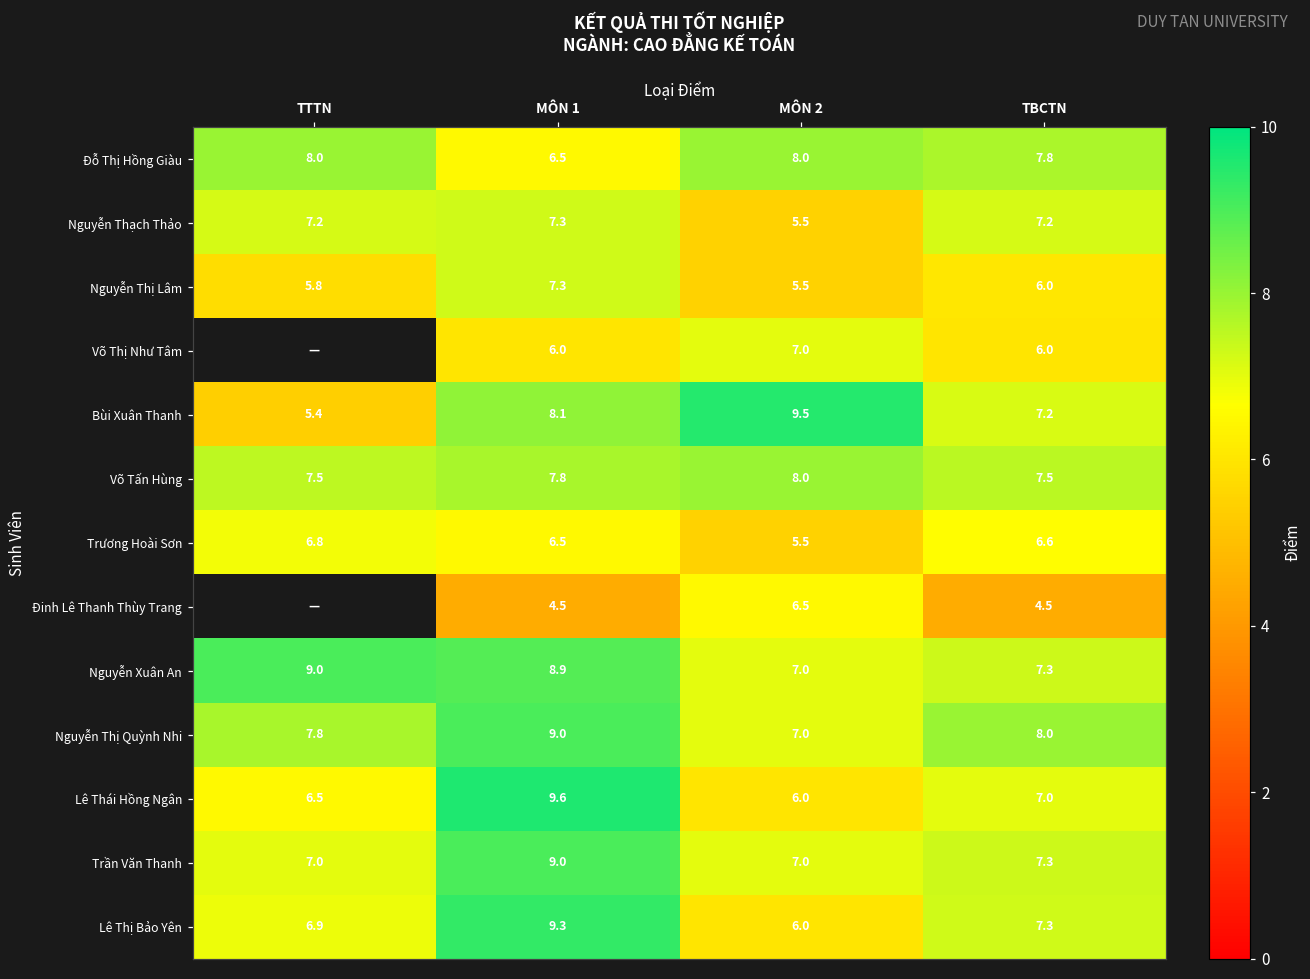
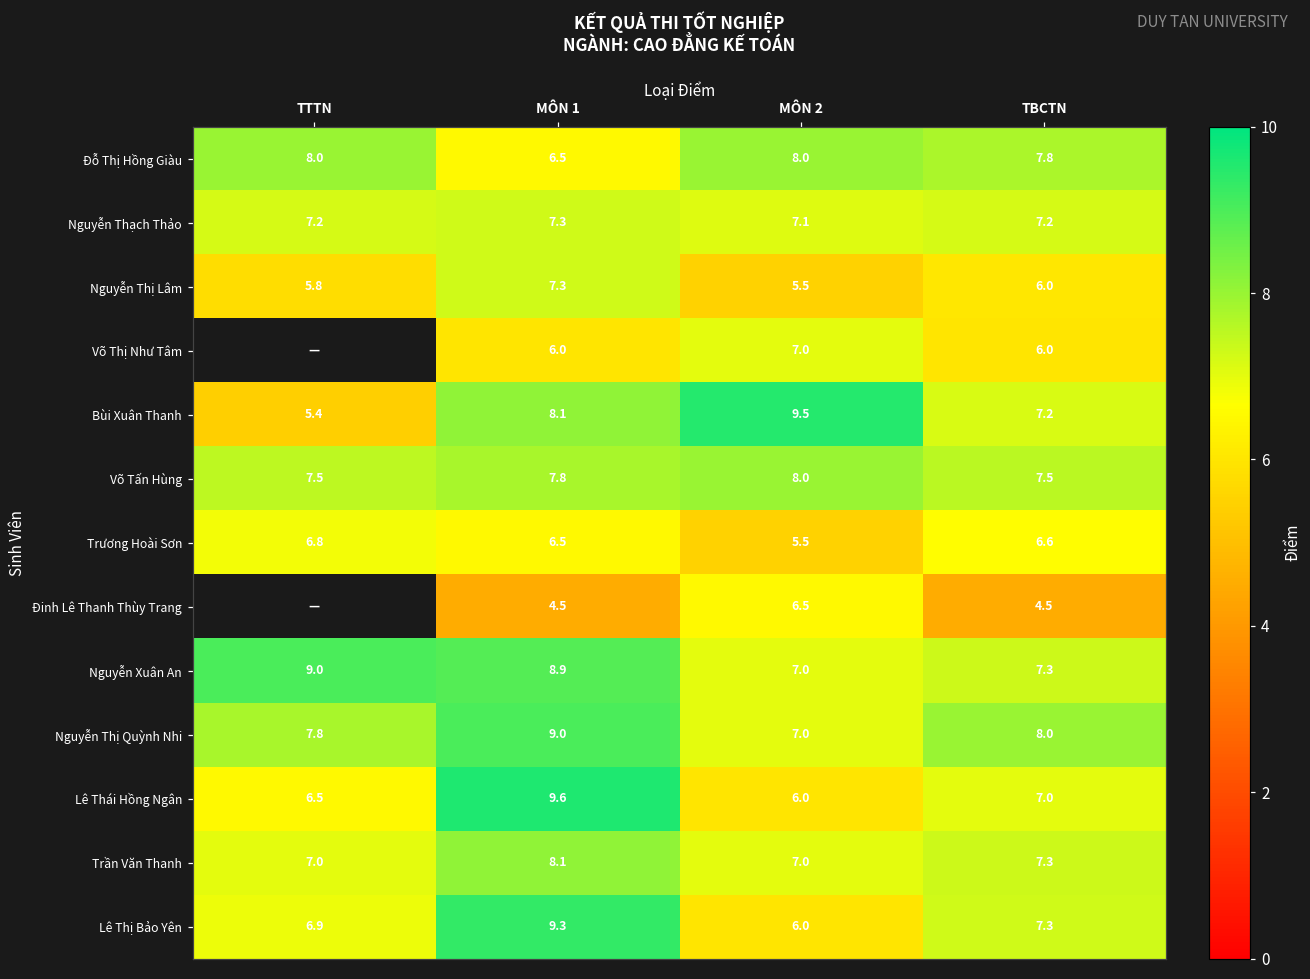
  {
    "Đỗ Thị Hồng Giàu": {
      "TTTN": 8.0,
      "MÔN 1": 6.5,
      "MÔN 2": 8.0,
      "TBCTN": 7.8
    },
    "Nguyễn Thạch Thảo": {
      "TTTN": 7.2,
      "MÔN 1": 7.3,
-     "MÔN 2": 5.5,
+     "MÔN 2": 7.1,
      "TBCTN": 7.2
    },
    "Nguyễn Thị Lâm": {
      "TTTN": 5.8,
      "MÔN 1": 7.3,
      "MÔN 2": 5.5,
      "TBCTN": 6.0
    },
    "Võ Thị Như Tâm": {
      "MÔN 1": 6.0,
      "MÔN 2": 7.0,
      "TBCTN": 6.0
    },
    "Bùi Xuân Thanh": {
      "TTTN": 5.4,
      "MÔN 1": 8.1,
      "MÔN 2": 9.5,
      "TBCTN": 7.2
    },
    "Võ Tấn Hùng": {
      "TTTN": 7.5,
      "MÔN 1": 7.8,
      "MÔN 2": 8.0,
      "TBCTN": 7.5
    },
    "Trương Hoài Sơn": {
      "TTTN": 6.8,
      "MÔN 1": 6.5,
      "MÔN 2": 5.5,
      "TBCTN": 6.6
    },
    "Đinh Lê Thanh Thùy Trang": {
      "MÔN 1": 4.5,
      "MÔN 2": 6.5,
      "TBCTN": 4.5
    },
    "Nguyễn Xuân An": {
      "TTTN": 9.0,
      "MÔN 1": 8.9,
      "MÔN 2": 7.0,
      "TBCTN": 7.3
    },
    "Nguyễn Thị Quỳnh Nhi": {
      "TTTN": 7.8,
      "MÔN 1": 9.0,
      "MÔN 2": 7.0,
      "TBCTN": 8.0
    },
    "Lê Thái Hồng Ngân": {
      "TTTN": 6.5,
      "MÔN 1": 9.6,
      "MÔN 2": 6.0,
      "TBCTN": 7.0
    },
    "Trần Văn Thanh": {
      "TTTN": 7.0,
-     "MÔN 1": 9.0,
+     "MÔN 1": 8.1,
      "MÔN 2": 7.0,
      "TBCTN": 7.3
    },
    "Lê Thị Bảo Yên": {
      "TTTN": 6.9,
      "MÔN 1": 9.3,
      "MÔN 2": 6.0,
      "TBCTN": 7.3
    }
  }
